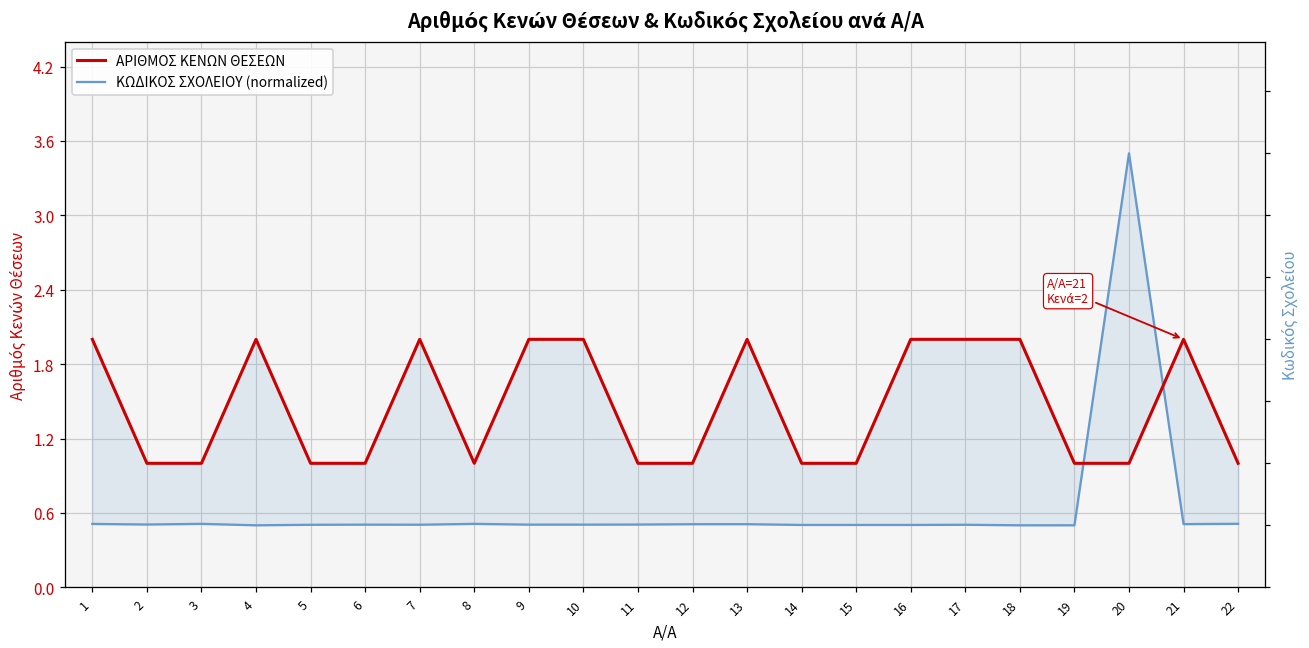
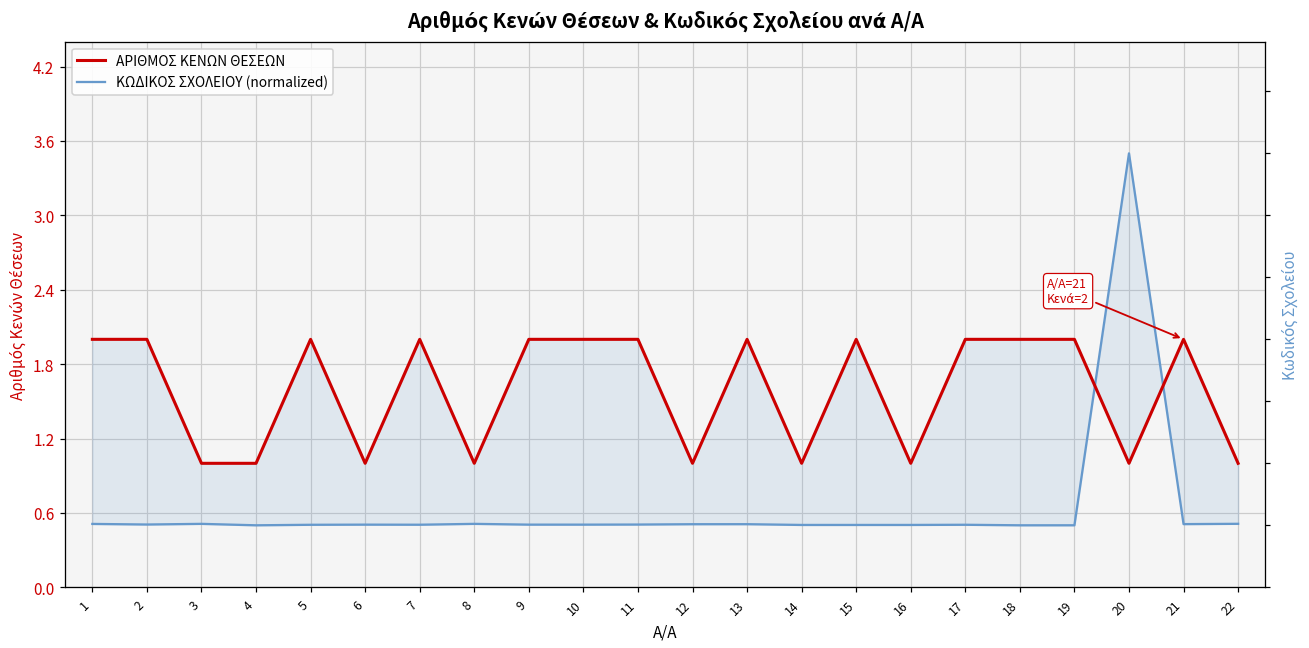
  {
    "ΑΡΙΘΜΟΣ ΚΕΝΩΝ ΘΕΣΕΩΝ": {
-     "2": 1,
-     "4": 2,
-     "5": 1,
-     "11": 1,
-     "15": 1,
-     "16": 2,
-     "19": 1,
+     "2": 2,
+     "4": 1,
+     "5": 2,
+     "11": 2,
+     "15": 2,
+     "16": 1,
+     "19": 2,
      "20": 1
    }
  }
